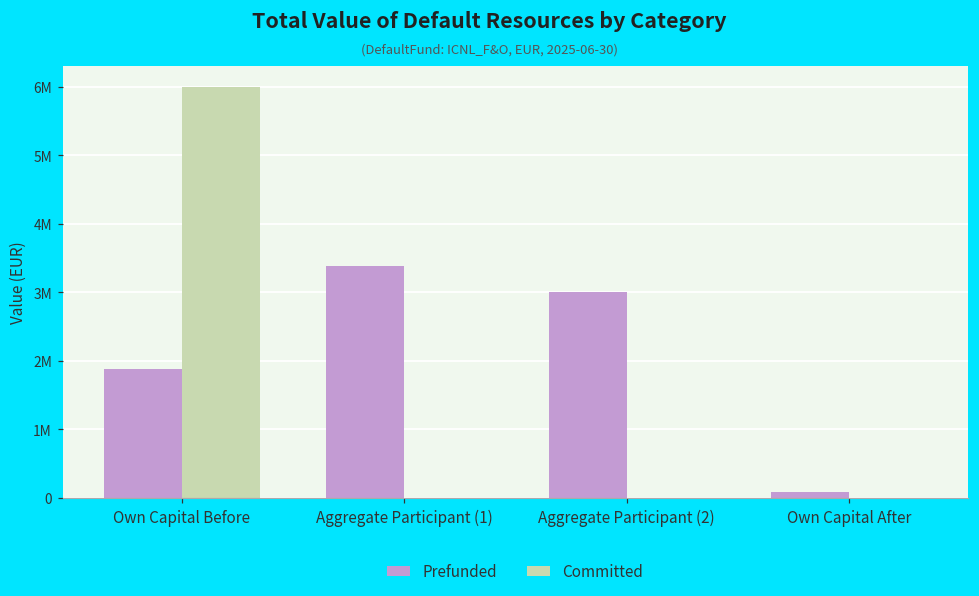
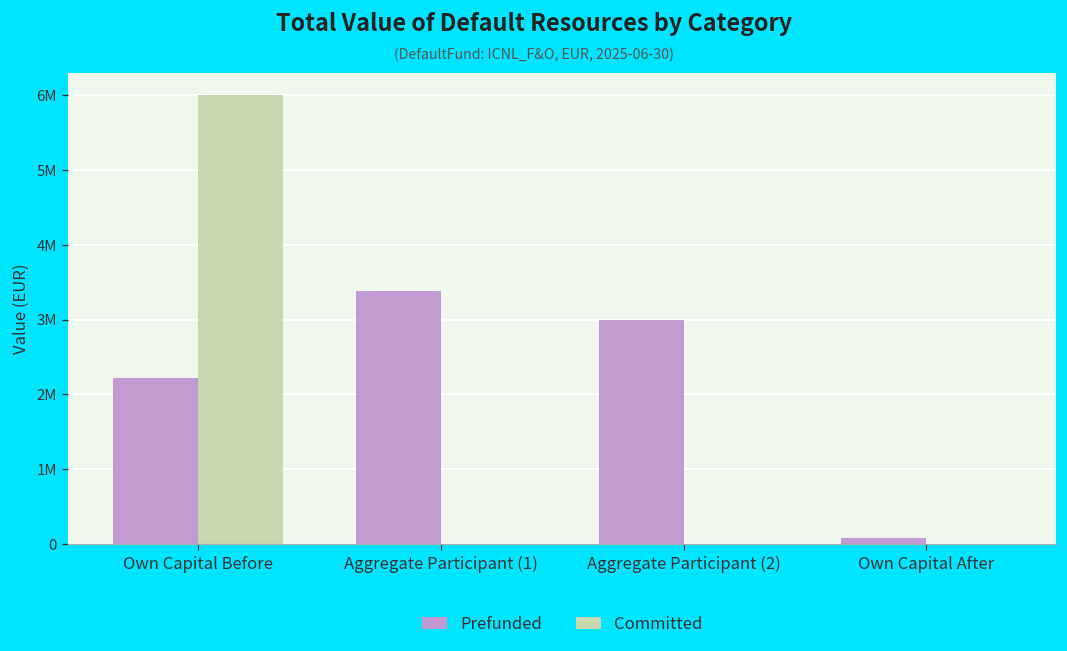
  {
    "Prefunded": {
-     "Own Capital Before": 1900000,
+     "Own Capital Before": 2200000,
      "Aggregate Participant (1)": 3400000,
      "Aggregate Participant (2)": 3000000,
      "Own Capital After": 100000
    },
    "Committed": {
      "Own Capital Before": 6000000,
      "Aggregate Participant (1)": 0,
      "Aggregate Participant (2)": 0,
      "Own Capital After": 0
    }
  }
